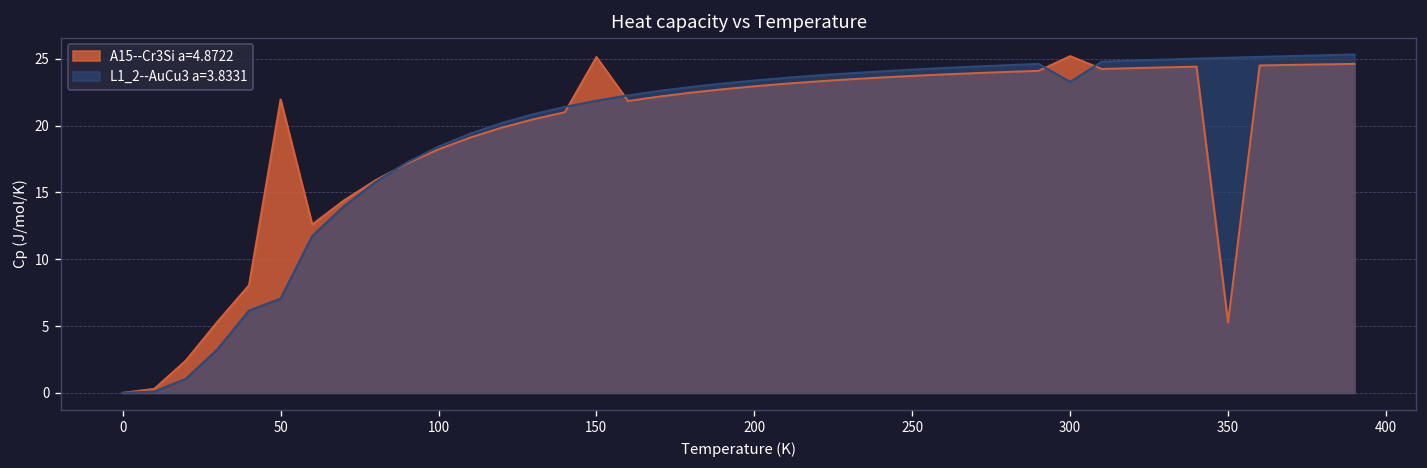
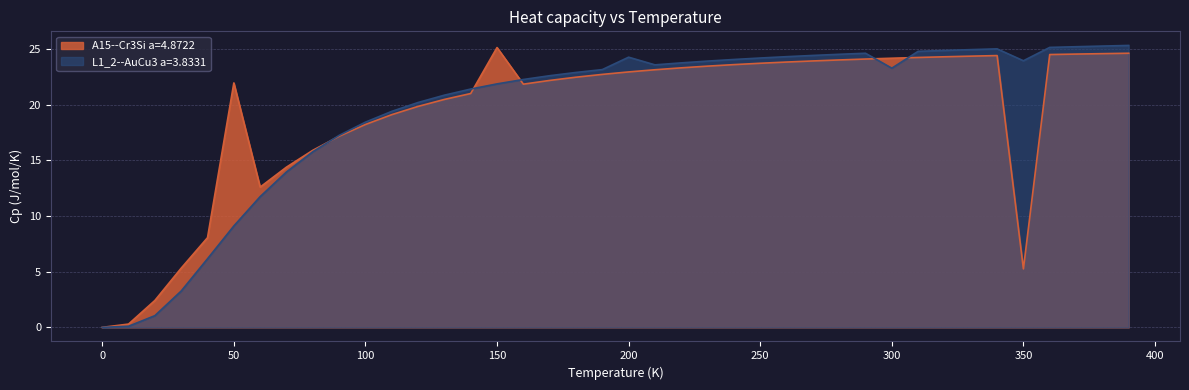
  {
    "A15--Cr3Si a=4.8722": {
      "50": 21.9,
      "150": 25.1,
      "200": 22.9,
      "250": 23.7,
-     "300": 25.2,
+     "300": 24.2,
      "350": 5.3
    },
    "L1_2--AuCu3 a=3.8331": {
-     "50": 7.1,
+     "50": 9.1,
      "150": 21.9,
-     "200": 23.4,
+     "200": 24.3,
      "250": 24.2,
      "300": 23.3,
-     "350": 25.1
+     "350": 23.9
    }
  }
